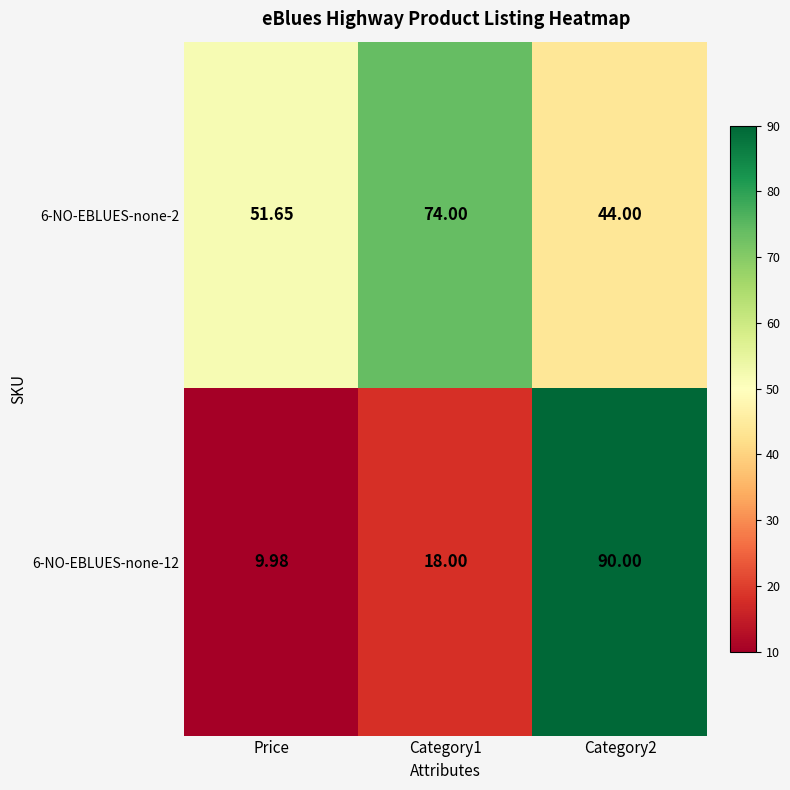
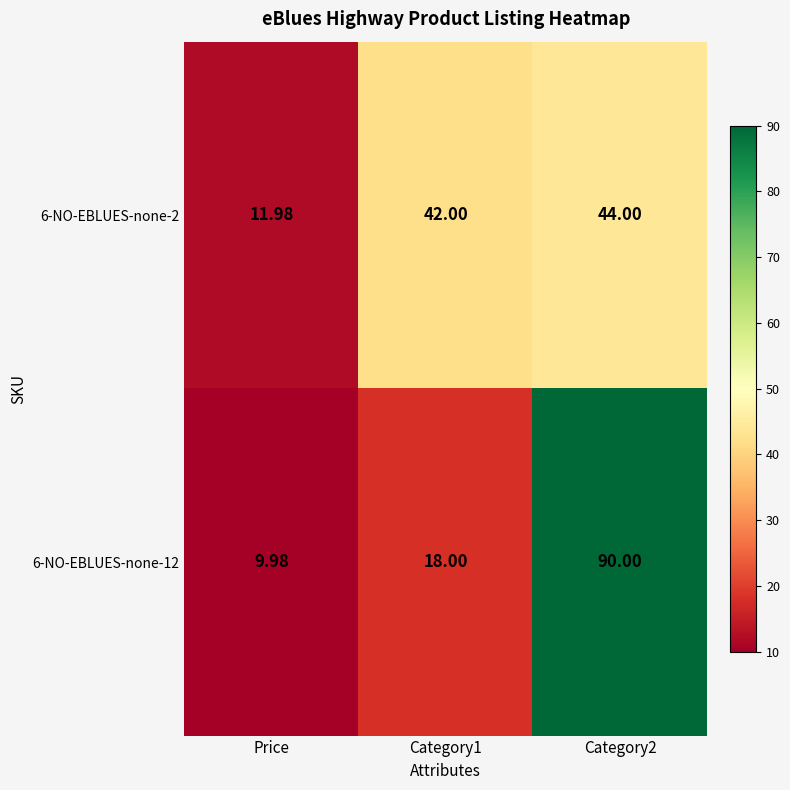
  {
    "6-NO-EBLUES-none-2": {
-     "Price": 51.65,
-     "Category1": 74.00,
+     "Price": 11.98,
+     "Category1": 42.00,
      "Category2": 44.00
    },
    "6-NO-EBLUES-none-12": {
      "Price": 9.98,
      "Category1": 18.00,
      "Category2": 90.00
    }
  }
